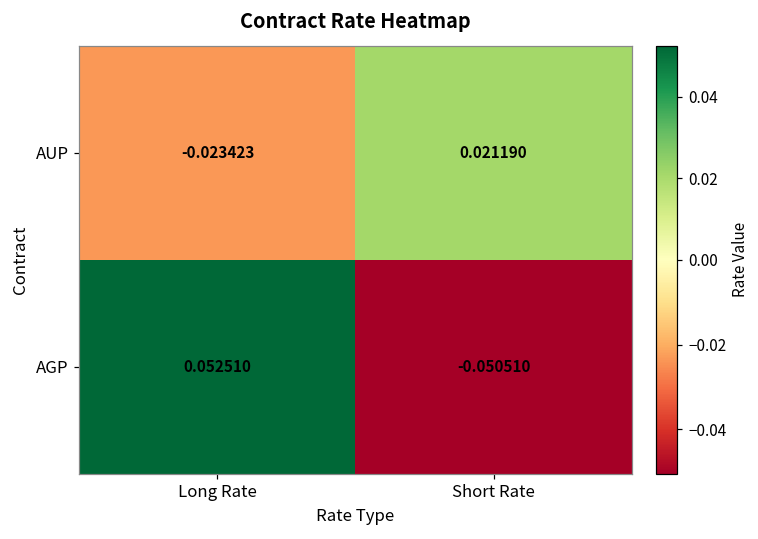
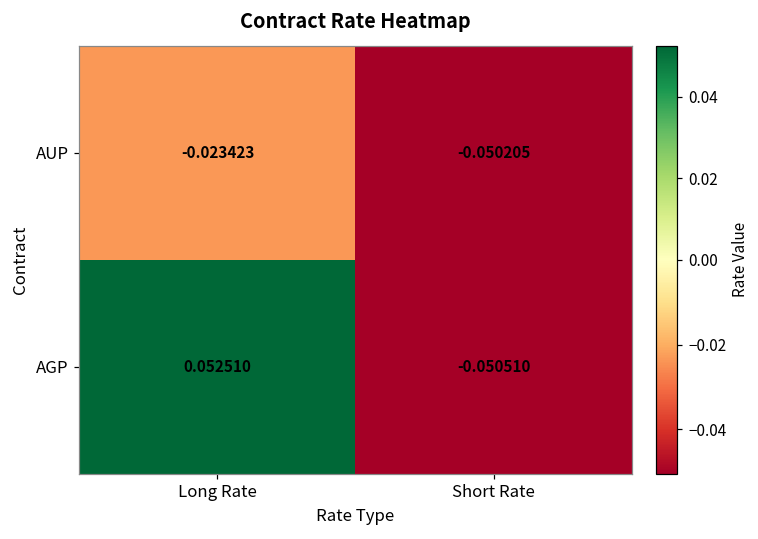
  {
    "AUP": {
      "Long Rate": -0.023423,
-     "Short Rate": 0.021190
+     "Short Rate": -0.050205
    },
    "AGP": {
      "Long Rate": 0.052510,
      "Short Rate": -0.050510
    }
  }
